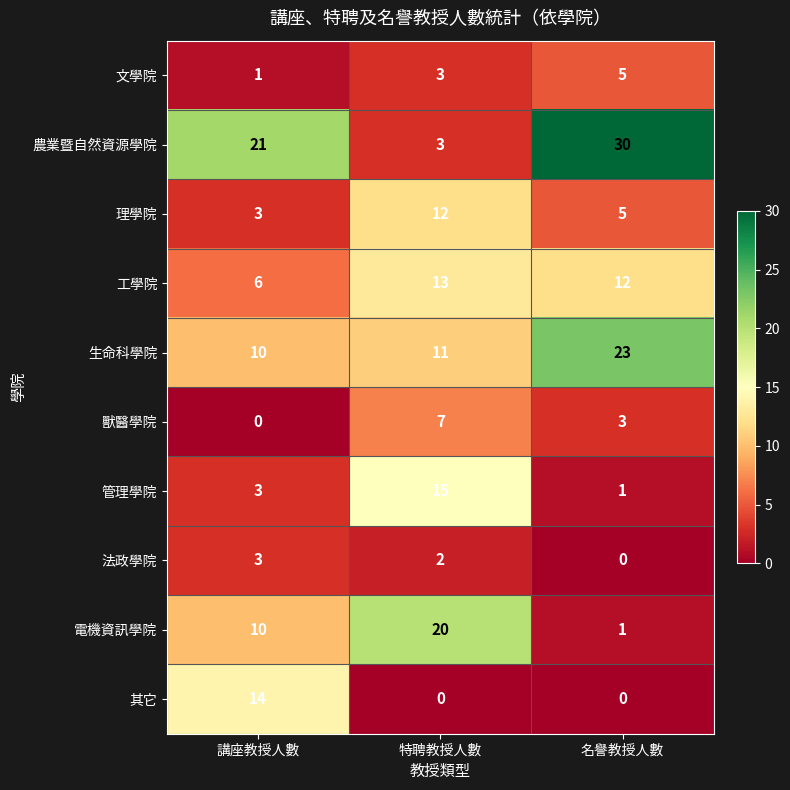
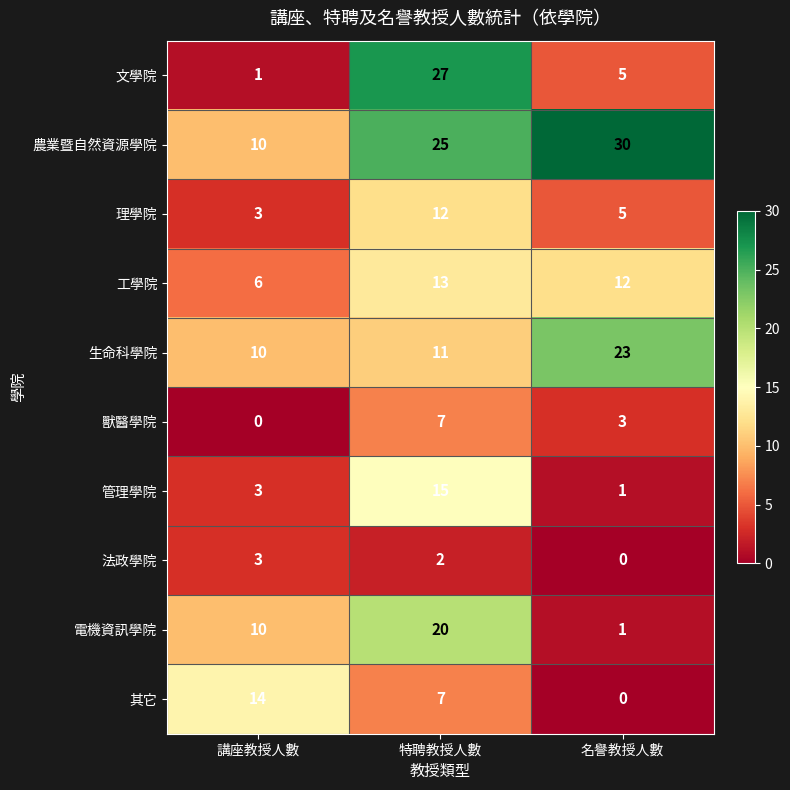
  {
    "文學院": {
      "講座教授人數": 1,
-     "特聘教授人數": 3,
+     "特聘教授人數": 27,
      "名譽教授人數": 5
    },
    "農業暨自然資源學院": {
-     "講座教授人數": 21,
-     "特聘教授人數": 3,
+     "講座教授人數": 10,
+     "特聘教授人數": 25,
      "名譽教授人數": 30
    },
    "理學院": {
      "講座教授人數": 3,
      "特聘教授人數": 12,
      "名譽教授人數": 5
    },
    "工學院": {
      "講座教授人數": 6,
      "特聘教授人數": 13,
      "名譽教授人數": 12
    },
    "生命科學院": {
      "講座教授人數": 10,
      "特聘教授人數": 11,
      "名譽教授人數": 23
    },
    "獸醫學院": {
      "講座教授人數": 0,
      "特聘教授人數": 7,
      "名譽教授人數": 3
    },
    "管理學院": {
      "講座教授人數": 3,
      "特聘教授人數": 15,
      "名譽教授人數": 1
    },
    "法政學院": {
      "講座教授人數": 3,
      "特聘教授人數": 2,
      "名譽教授人數": 0
    },
    "電機資訊學院": {
      "講座教授人數": 10,
      "特聘教授人數": 20,
      "名譽教授人數": 1
    },
    "其它": {
      "講座教授人數": 14,
-     "特聘教授人數": 0,
+     "特聘教授人數": 7,
      "名譽教授人數": 0
    }
  }
